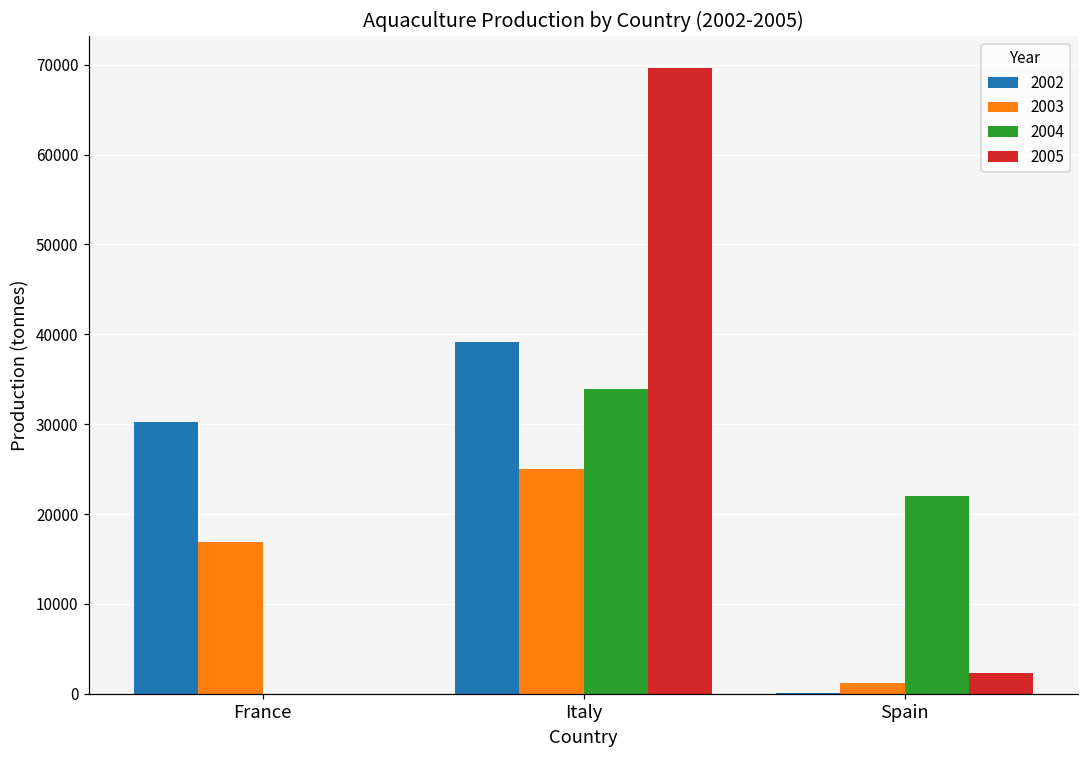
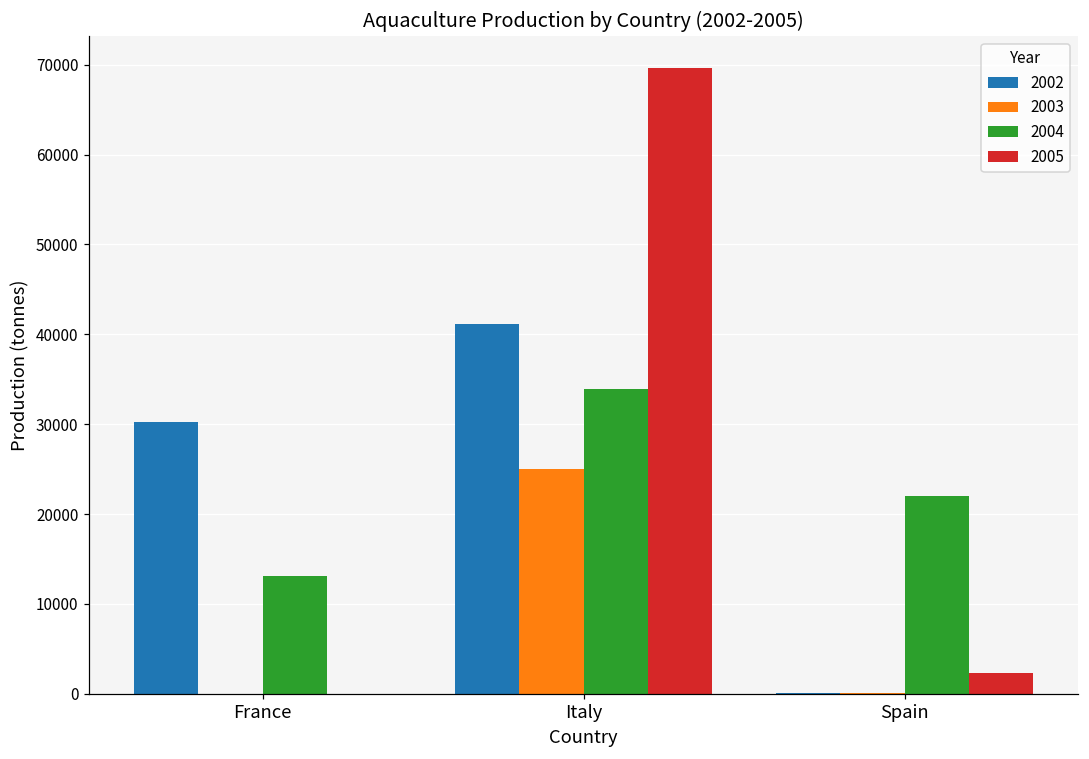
  {
    "2002": {
      "France": 30000,
-     "Italy": 39000
+     "Italy": 41000
    },
    "2003": {
-     "France": 17000,
+     "France": 0,
      "Italy": 25000,
-     "Spain": 1000
+     "Spain": 0
    },
    "2004": {
-     "France": 0,
+     "France": 13000,
      "Italy": 34000,
      "Spain": 22000
    },
    "2005": {
      "Italy": 70000,
      "Spain": 2000
    }
  }
